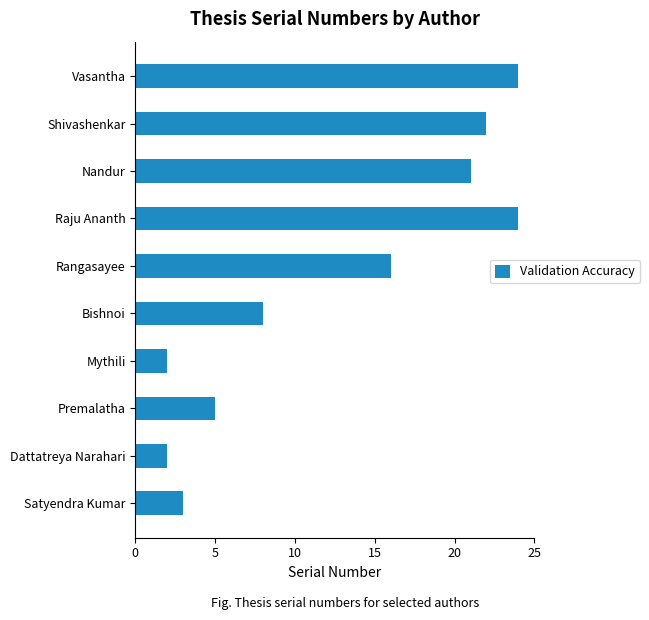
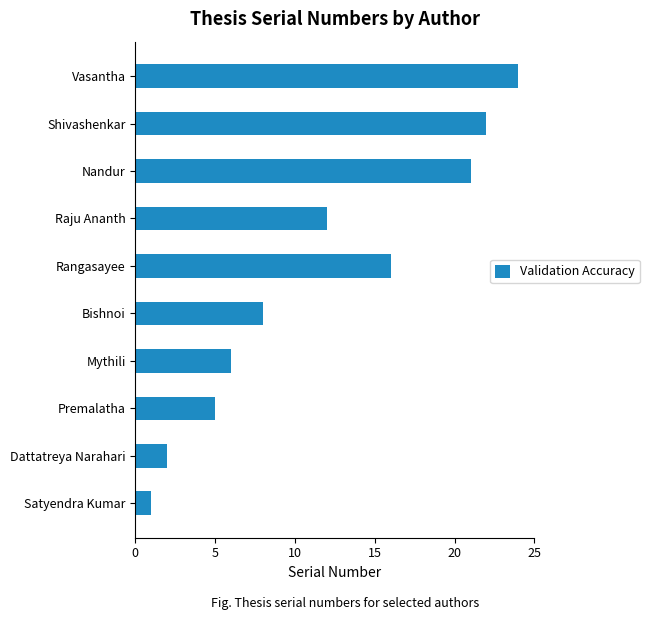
  {
    "Vasantha": 24,
    "Shivashenkar": 22,
    "Nandur": 21,
-   "Raju Ananth": 24,
+   "Raju Ananth": 12,
    "Rangasayee": 16,
    "Bishnoi": 8,
-   "Mythili": 2,
+   "Mythili": 6,
    "Premalatha": 5,
    "Dattatreya Narahari": 2,
-   "Satyendra Kumar": 3
+   "Satyendra Kumar": 1
  }
